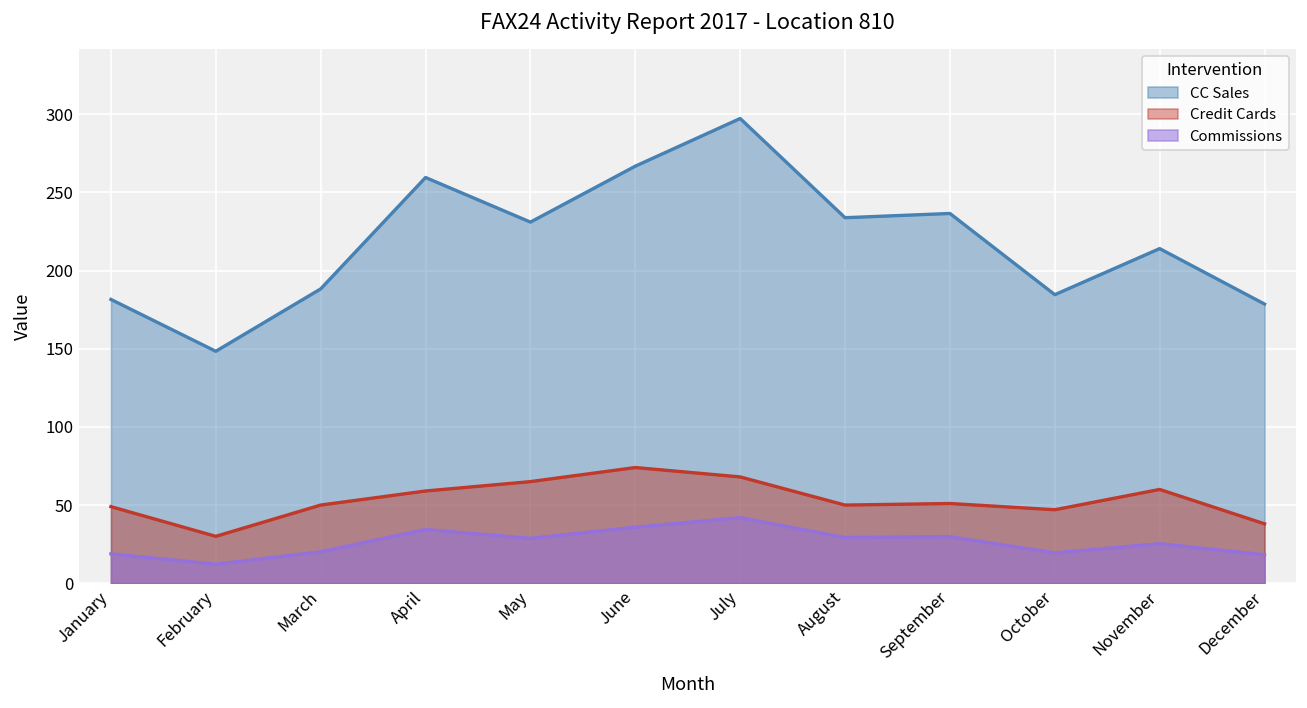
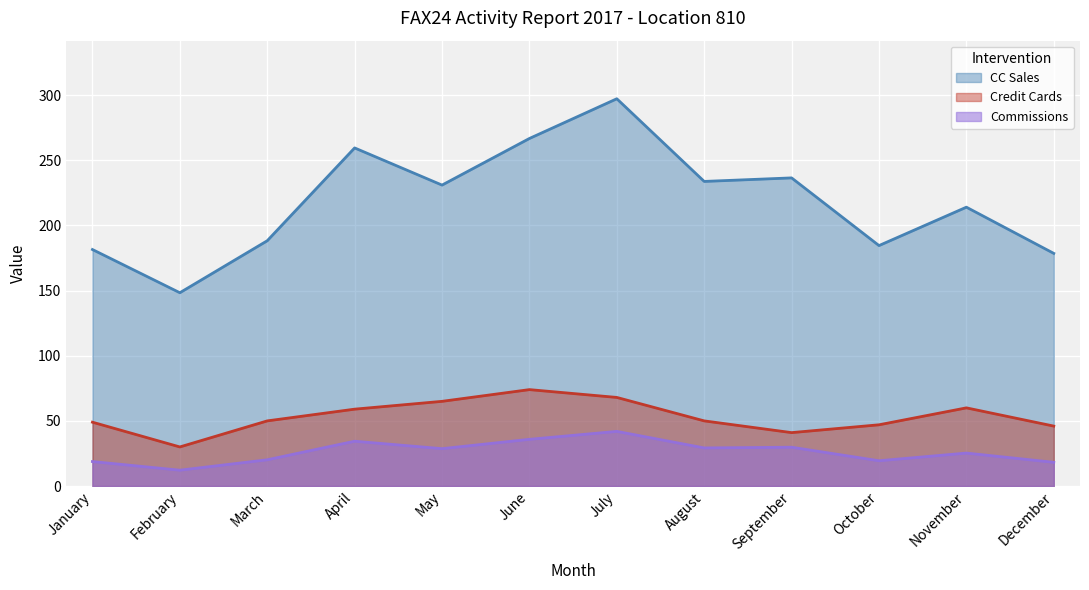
  {
    "Credit Cards": {
      "January": 49,
      "February": 30,
      "March": 50,
      "April": 59,
      "May": 65,
      "June": 74,
      "July": 68,
      "August": 50,
-     "September": 51,
+     "September": 41,
      "October": 47,
      "November": 60,
-     "December": 38
+     "December": 46
    }
  }
